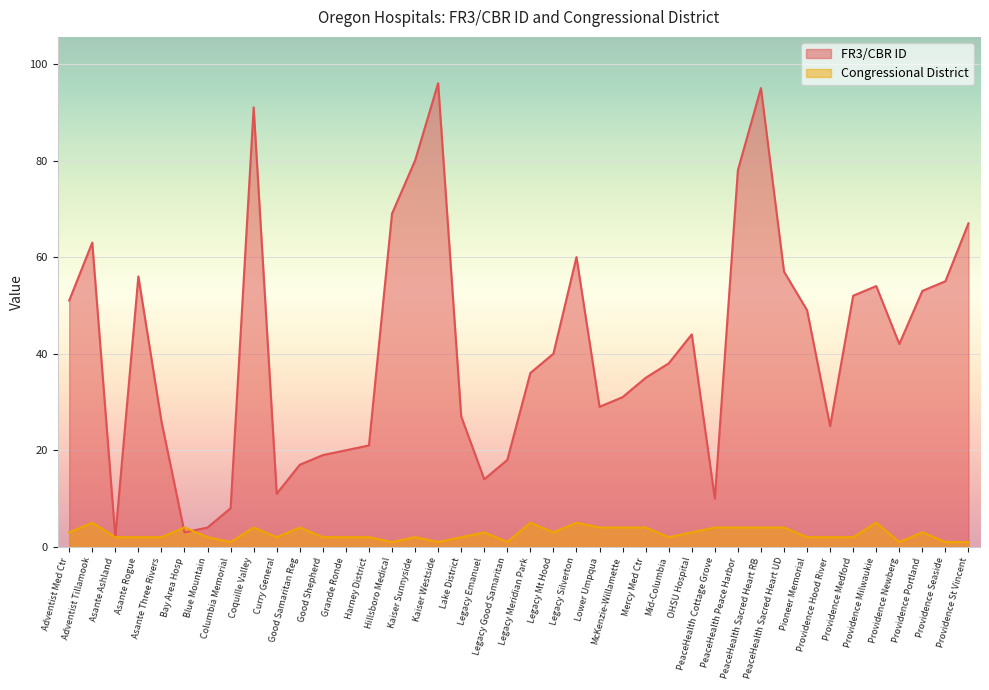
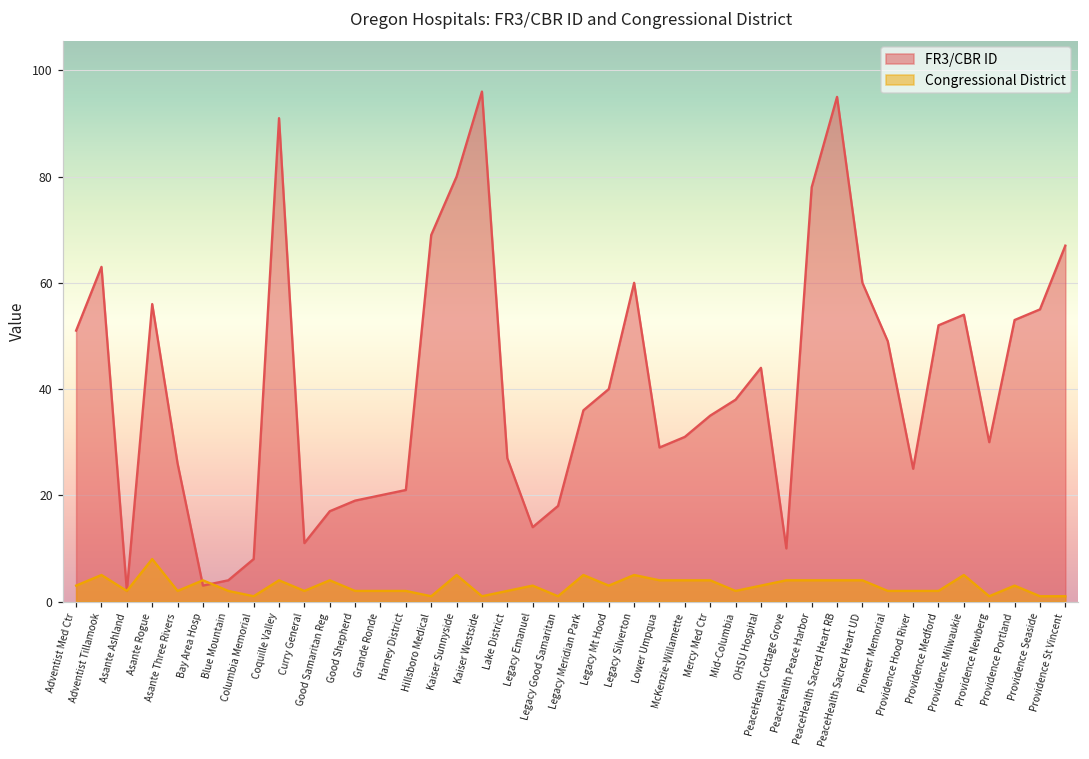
  {
    "FR3/CBR ID": {
      "Adventist Med Ctr": 51,
      "Adventist Tillamook": 63,
      "Asante Rogue": 56,
      "Asante Three Rivers": 26,
      "Bay Area Hosp": 3,
      "Blue Mountain": 4,
      "Columbia Memorial": 8,
      "Coquille Valley": 91,
      "Curry General": 11,
      "Good Samaritan Reg": 17,
      "Good Shepherd": 19,
      "Grande Ronde": 20,
      "Harney District": 21,
      "Hillsboro Medical": 69,
      "Kaiser Sunnyside": 80,
      "Kaiser Westside": 96,
      "Lake District": 27,
      "Legacy Emanuel": 14,
      "Legacy Good Samaritan": 18,
      "Legacy Meridian Park": 36,
      "Legacy Mt Hood": 40,
      "Legacy Silverton": 60,
      "Lower Umpqua": 29,
      "McKenzie-Willamette": 31,
      "Mercy Med Ctr": 35,
      "Mid-Columbia": 38,
      "OHSU Hospital": 44,
      "PeaceHealth Cottage Grove": 10,
      "PeaceHealth Peace Harbor": 78,
      "PeaceHealth Sacred Heart RB": 95,
-     "PeaceHealth Sacred Heart UD": 57,
+     "PeaceHealth Sacred Heart UD": 60,
      "Pioneer Memorial": 49,
      "Providence Hood River": 25,
      "Providence Medford": 52,
      "Providence Milwaukie": 54,
-     "Providence Newberg": 42,
+     "Providence Newberg": 30,
      "Providence Portland": 53,
      "Providence Seaside": 55,
      "Providence St Vincent": 67
    },
    "Congressional District": {
      "Adventist Med Ctr": 3,
      "Adventist Tillamook": 5,
-     "Asante Rogue": 2,
+     "Asante Rogue": 8,
      "Asante Three Rivers": 2,
      "Bay Area Hosp": 4,
      "Blue Mountain": 2,
      "Columbia Memorial": 1,
      "Coquille Valley": 4,
      "Curry General": 2,
      "Good Samaritan Reg": 4,
      "Good Shepherd": 2,
      "Grande Ronde": 2,
      "Harney District": 2,
      "Hillsboro Medical": 1,
-     "Kaiser Sunnyside": 2,
+     "Kaiser Sunnyside": 5,
      "Kaiser Westside": 1,
      "Lake District": 2,
      "Legacy Emanuel": 3,
      "Legacy Good Samaritan": 1,
      "Legacy Meridian Park": 5,
      "Legacy Mt Hood": 3,
      "Legacy Silverton": 5,
      "Lower Umpqua": 4,
      "McKenzie-Willamette": 4,
      "Mercy Med Ctr": 4,
      "Mid-Columbia": 2,
      "OHSU Hospital": 3,
      "PeaceHealth Cottage Grove": 4,
      "PeaceHealth Peace Harbor": 4,
      "PeaceHealth Sacred Heart RB": 4,
      "PeaceHealth Sacred Heart UD": 4,
      "Pioneer Memorial": 2,
      "Providence Hood River": 2,
      "Providence Medford": 2,
      "Providence Milwaukie": 5,
      "Providence Newberg": 1,
      "Providence Portland": 3,
      "Providence Seaside": 1,
      "Providence St Vincent": 1
    }
  }
